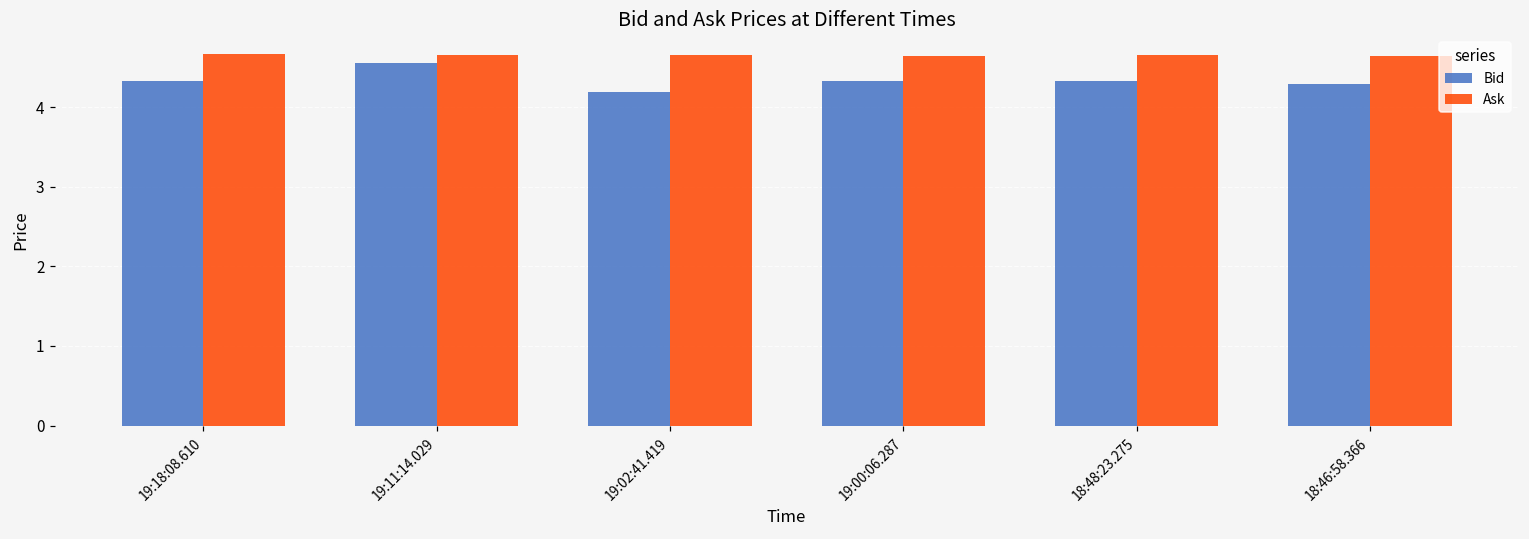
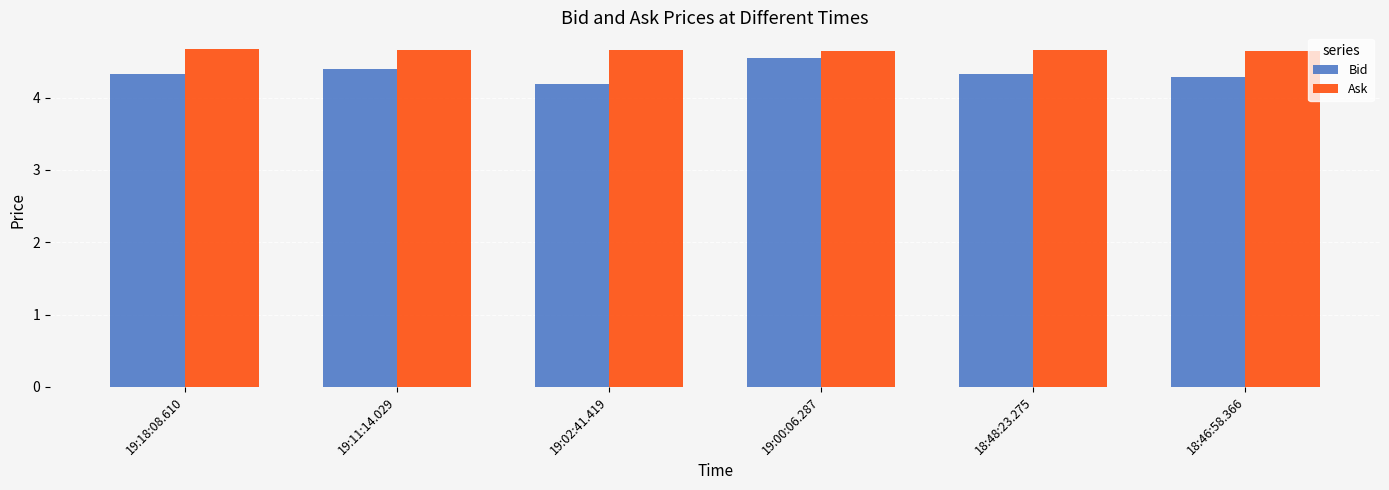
  {
    "Bid": {
      "19:18:08.610": 4.3,
-     "19:11:14.029": 4.6,
+     "19:11:14.029": 4.4,
      "19:02:41.419": 4.2,
-     "19:00:06.287": 4.3,
+     "19:00:06.287": 4.6,
      "18:48:23.275": 4.3,
      "18:46:58.366": 4.3
    },
    "Ask": {
      "19:18:08.610": 4.7,
      "19:11:14.029": 4.7,
      "19:02:41.419": 4.7,
      "19:00:06.287": 4.7,
      "18:48:23.275": 4.7,
      "18:46:58.366": 4.7
    }
  }
